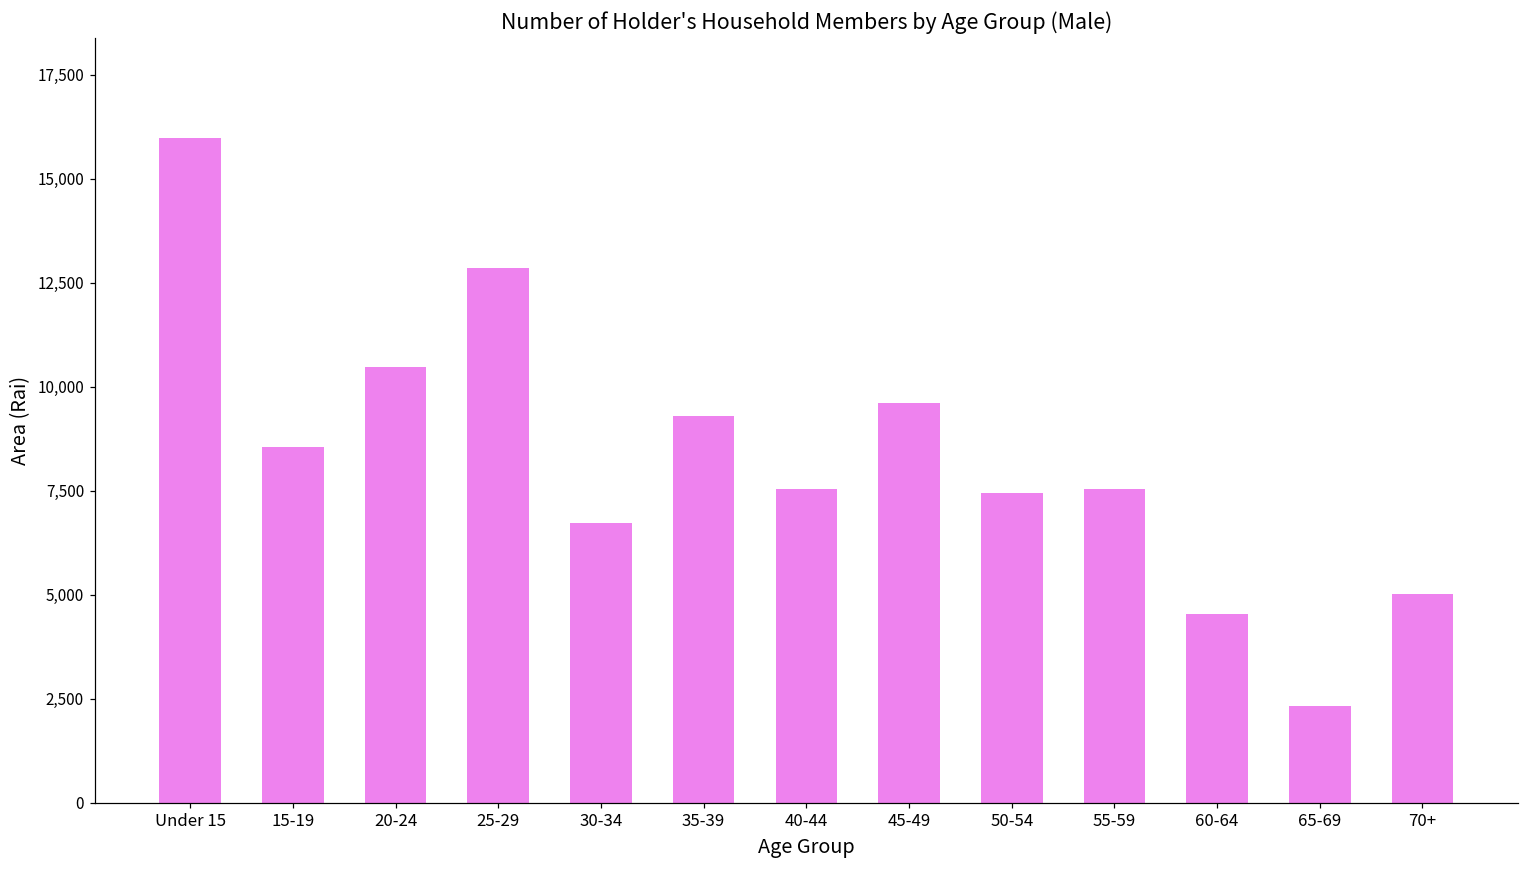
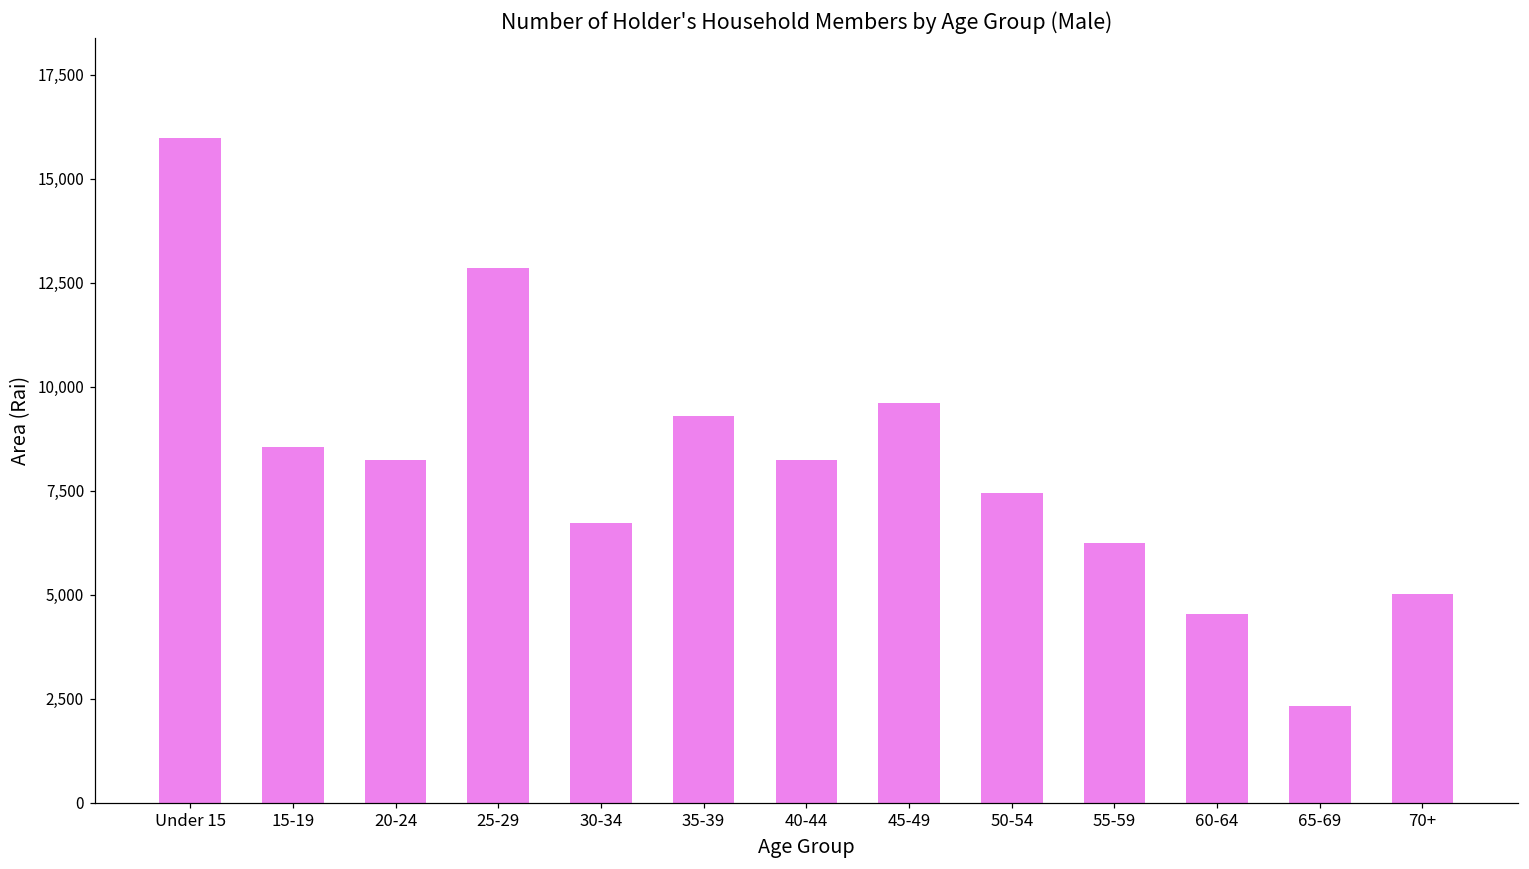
  {
    "Under 15": "16,000",
    "15-19": "8,600",
-   "20-24": "10,500",
+   "20-24": "8,200",
    "25-29": "12,900",
    "30-34": "6,700",
    "35-39": "9,300",
-   "40-44": "7,600",
+   "40-44": "8,200",
    "45-49": "9,600",
    "50-54": "7,400",
-   "55-59": "7,500",
+   "55-59": "6,200",
    "60-64": "4,500",
    "65-69": "2,300",
    "70+": "5,000"
  }
